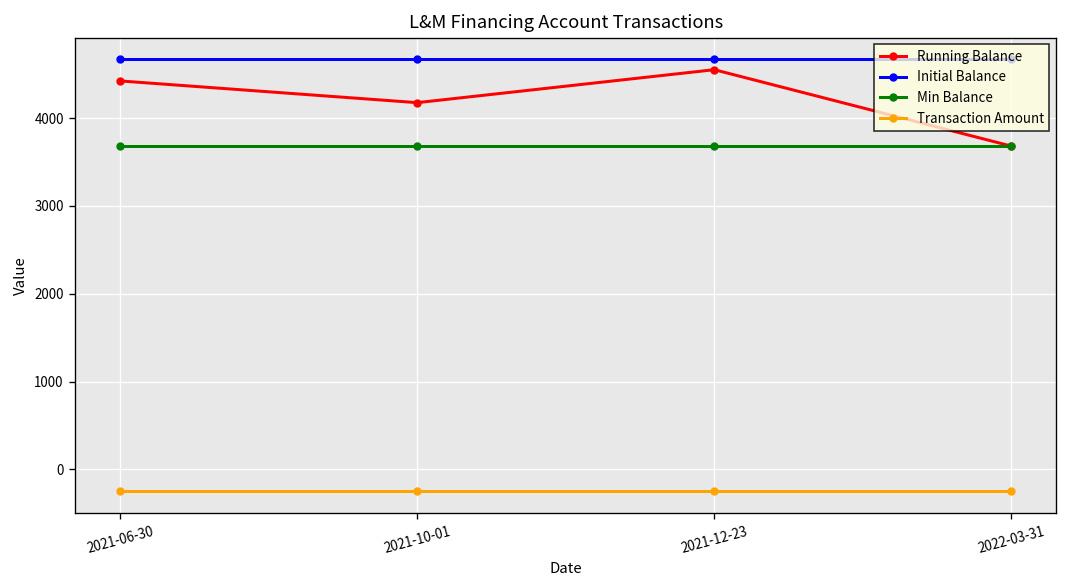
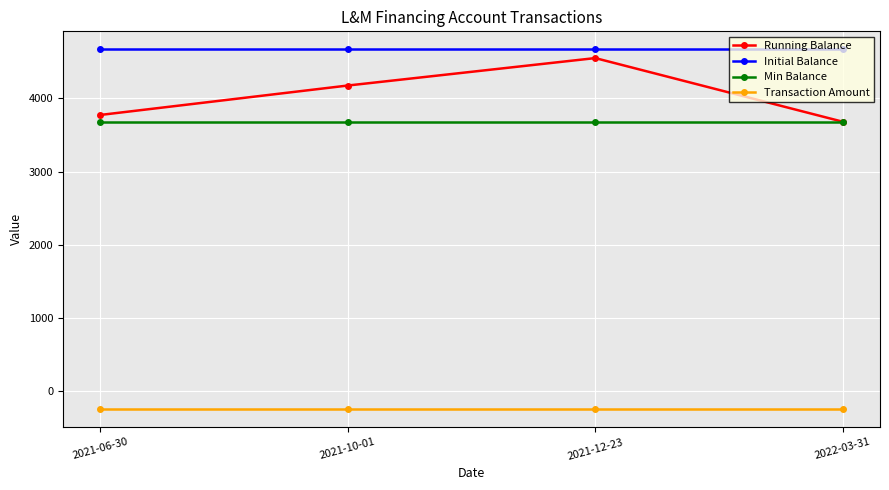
  {
    "Running Balance": {
-     "2021-06-30": 4400,
+     "2021-06-30": 3800,
      "2021-10-01": 4200,
      "2021-12-23": 4600
    },
    "Initial Balance": {
      "2021-06-30": 4700,
      "2021-10-01": 4700,
      "2021-12-23": 4700
    },
    "Min Balance": {
      "2021-06-30": 3700,
      "2021-10-01": 3700,
      "2021-12-23": 3700
    },
    "Transaction Amount": {
      "2021-06-30": -200,
      "2021-10-01": -200,
      "2021-12-23": -200,
      "2022-03-31": -200
    }
  }
